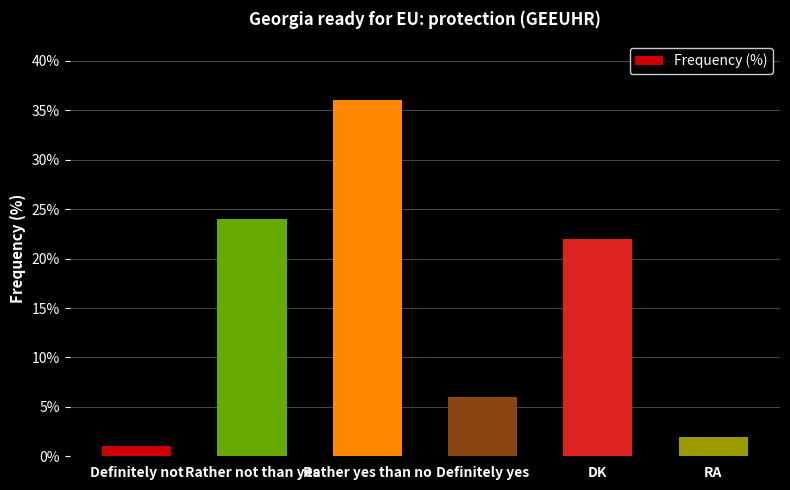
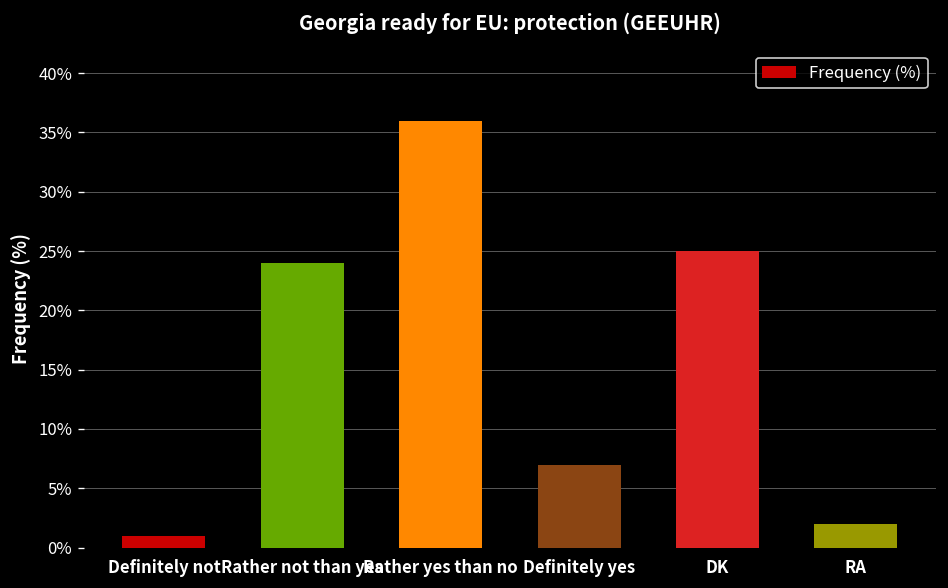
  {
    "Definitely not": "1%",
    "Rather not than yes": "24%",
    "Rather yes than no": "36%",
-   "Definitely yes": "6%",
-   "DK": "22%",
+   "Definitely yes": "7%",
+   "DK": "25%",
    "RA": "2%"
  }
